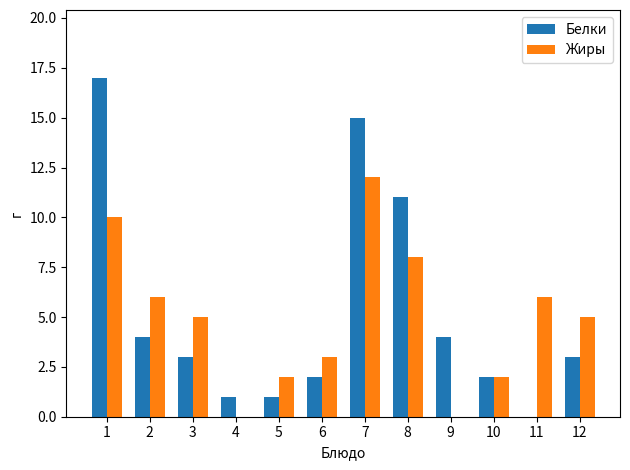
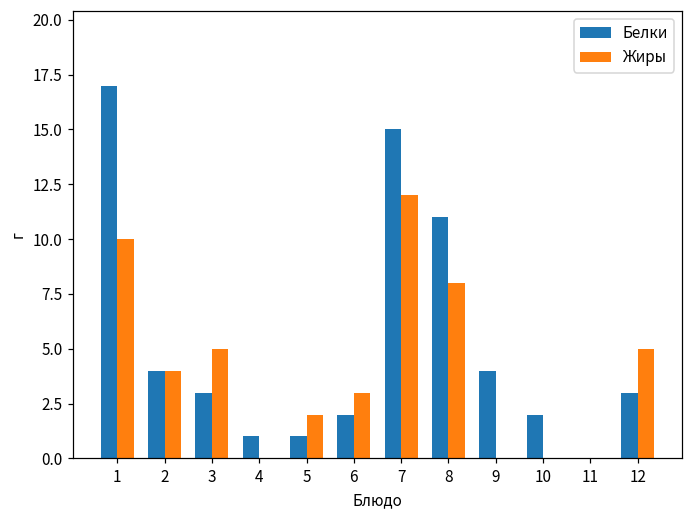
  {
    "Белки": {
      "1": 17,
      "2": 4,
      "3": 3,
      "4": 1,
      "5": 1,
      "6": 2,
      "7": 15,
      "8": 11,
      "9": 4,
      "10": 2,
      "11": 0,
      "12": 3
    },
    "Жиры": {
      "1": 10,
-     "2": 6,
+     "2": 4,
      "3": 5,
      "4": 0,
      "5": 2,
      "6": 3,
      "7": 12,
      "8": 8,
      "9": 0,
-     "10": 2,
-     "11": 6,
+     "10": 0,
+     "11": 0,
      "12": 5
    }
  }
